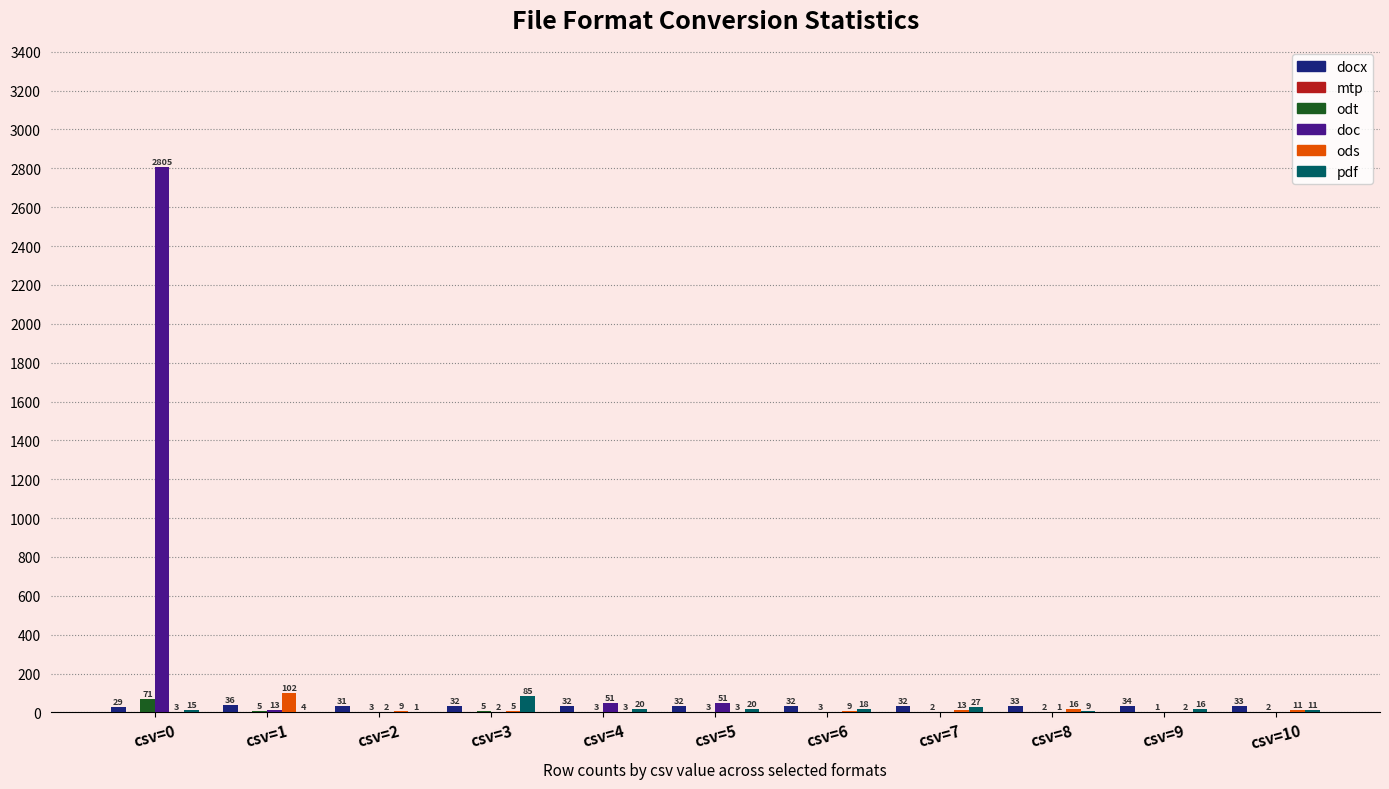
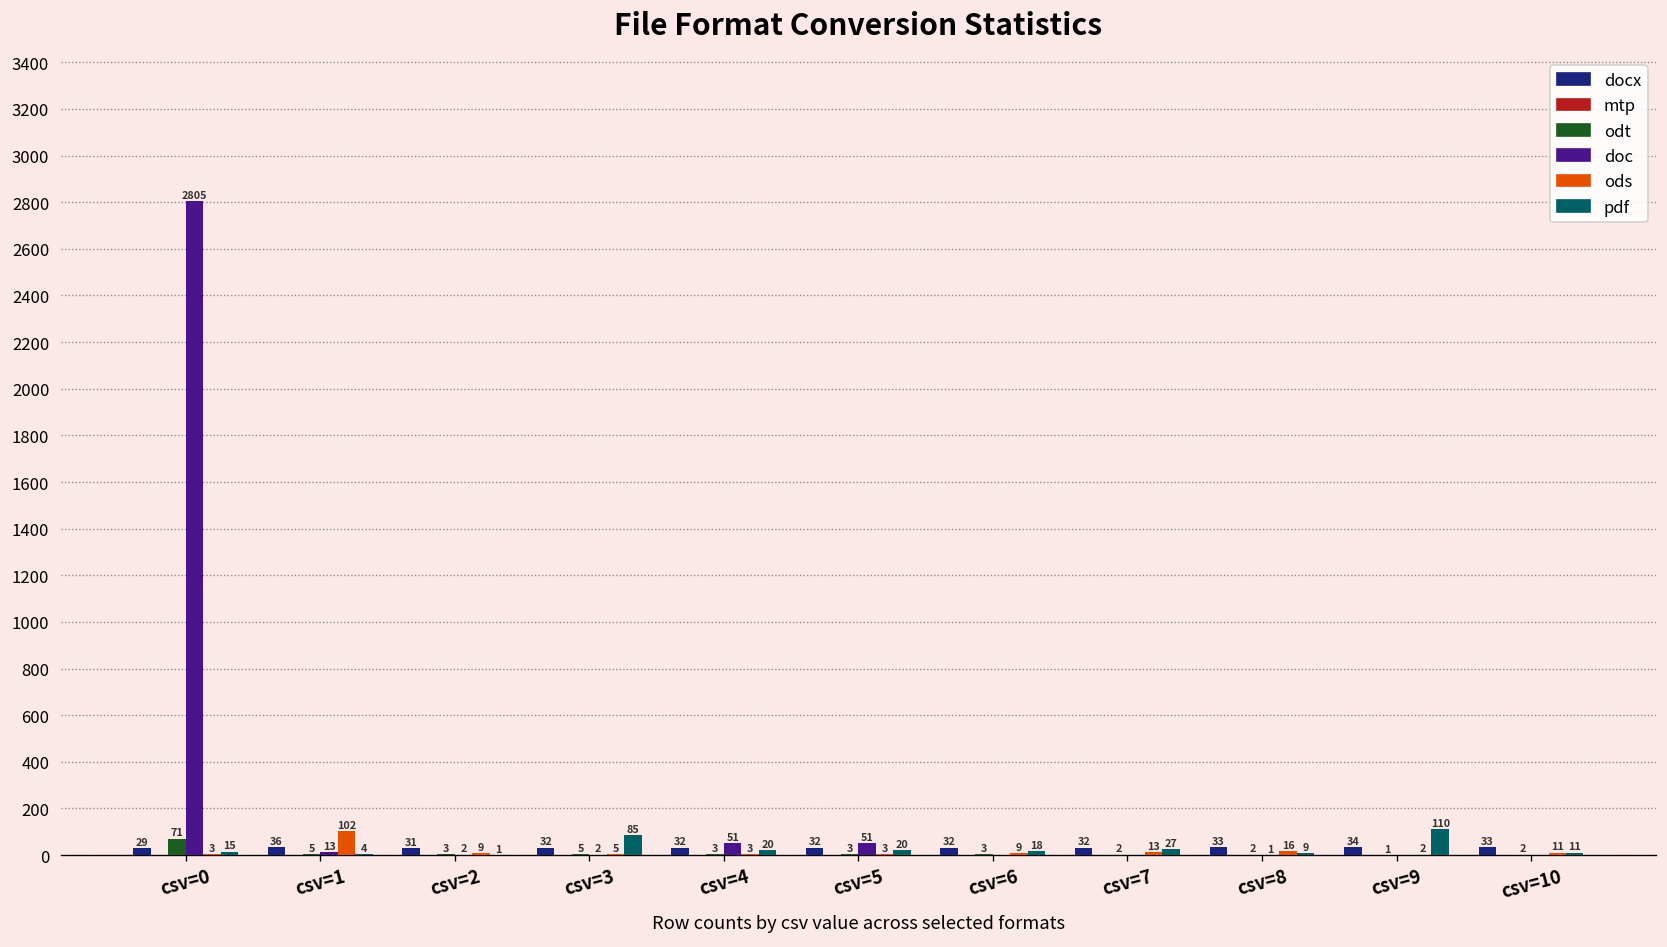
  {
    "mtp": {
      "csv=0": 0,
      "csv=1": 0,
      "csv=2": 0,
      "csv=3": 0,
      "csv=4": 0,
      "csv=5": 0,
      "csv=6": 0,
      "csv=7": 0,
      "csv=8": 0,
      "csv=9": 0,
      "csv=10": 0
    },
    "odt": {
      "csv=0": 71,
      "csv=1": 5,
      "csv=2": 3,
      "csv=3": 5,
      "csv=4": 3,
      "csv=5": 3,
      "csv=6": 3,
      "csv=7": 2,
      "csv=8": 2,
      "csv=9": 1,
      "csv=10": 2
    },
    "ods": {
      "csv=0": 3,
      "csv=1": 102,
      "csv=2": 9,
      "csv=3": 5,
      "csv=4": 3,
      "csv=5": 3,
      "csv=6": 9,
      "csv=7": 13,
      "csv=8": 16,
      "csv=9": 2,
      "csv=10": 11
    },
    "pdf": {
      "csv=0": 15,
      "csv=1": 4,
      "csv=2": 1,
      "csv=3": 85,
      "csv=4": 20,
      "csv=5": 20,
      "csv=6": 18,
      "csv=7": 27,
      "csv=8": 9,
-     "csv=9": 16,
+     "csv=9": 110,
      "csv=10": 11
    }
  }
